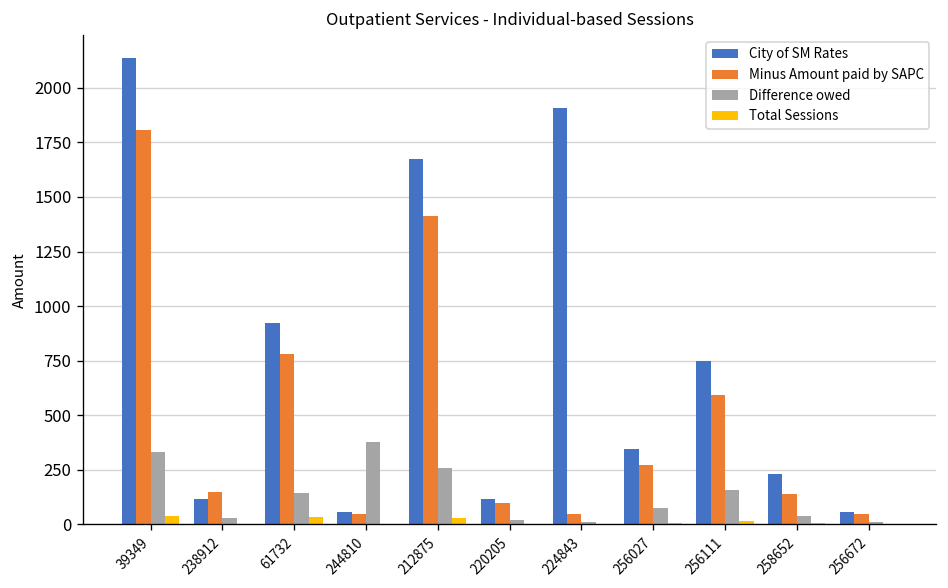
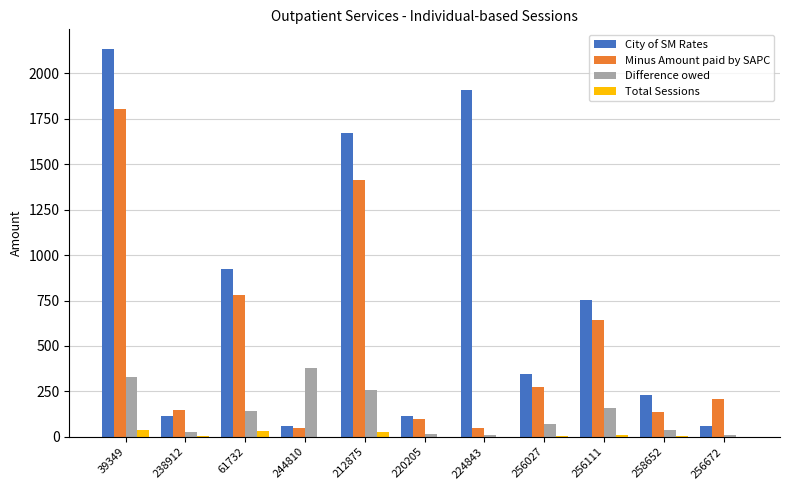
  {
    "City of SM Rates": {
      "39349": 2130,
      "238912": 120,
      "61732": 920,
      "244810": 60,
      "212875": 1670,
      "220205": 120,
      "224843": 1910,
      "256027": 350,
      "256111": 750,
      "258652": 230,
      "256672": 60
    },
    "Minus Amount paid by SAPC": {
      "39349": 1810,
      "238912": 150,
      "61732": 780,
      "244810": 50,
      "212875": 1410,
      "220205": 100,
      "224843": 50,
      "256027": 270,
-     "256111": 590,
+     "256111": 640,
      "258652": 140,
-     "256672": 50
+     "256672": 210
    },
    "Difference owed": {
      "39349": 330,
      "238912": 30,
      "61732": 140,
      "244810": 380,
      "212875": 260,
      "220205": 20,
      "256027": 70,
      "256111": 160,
      "258652": 40
    },
    "Total Sessions": {
      "39349": 40,
      "61732": 40,
      "212875": 30
    }
  }
